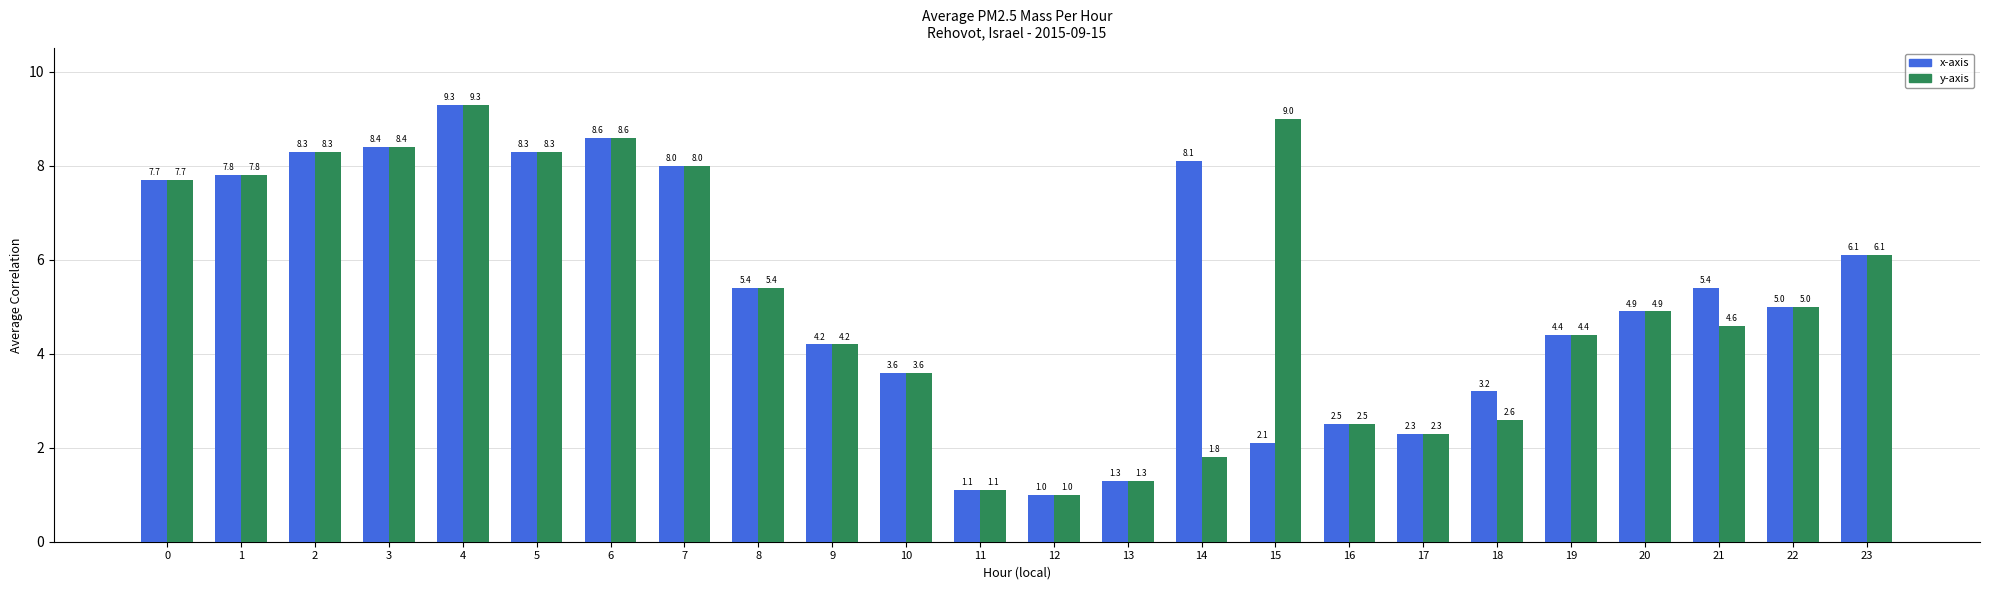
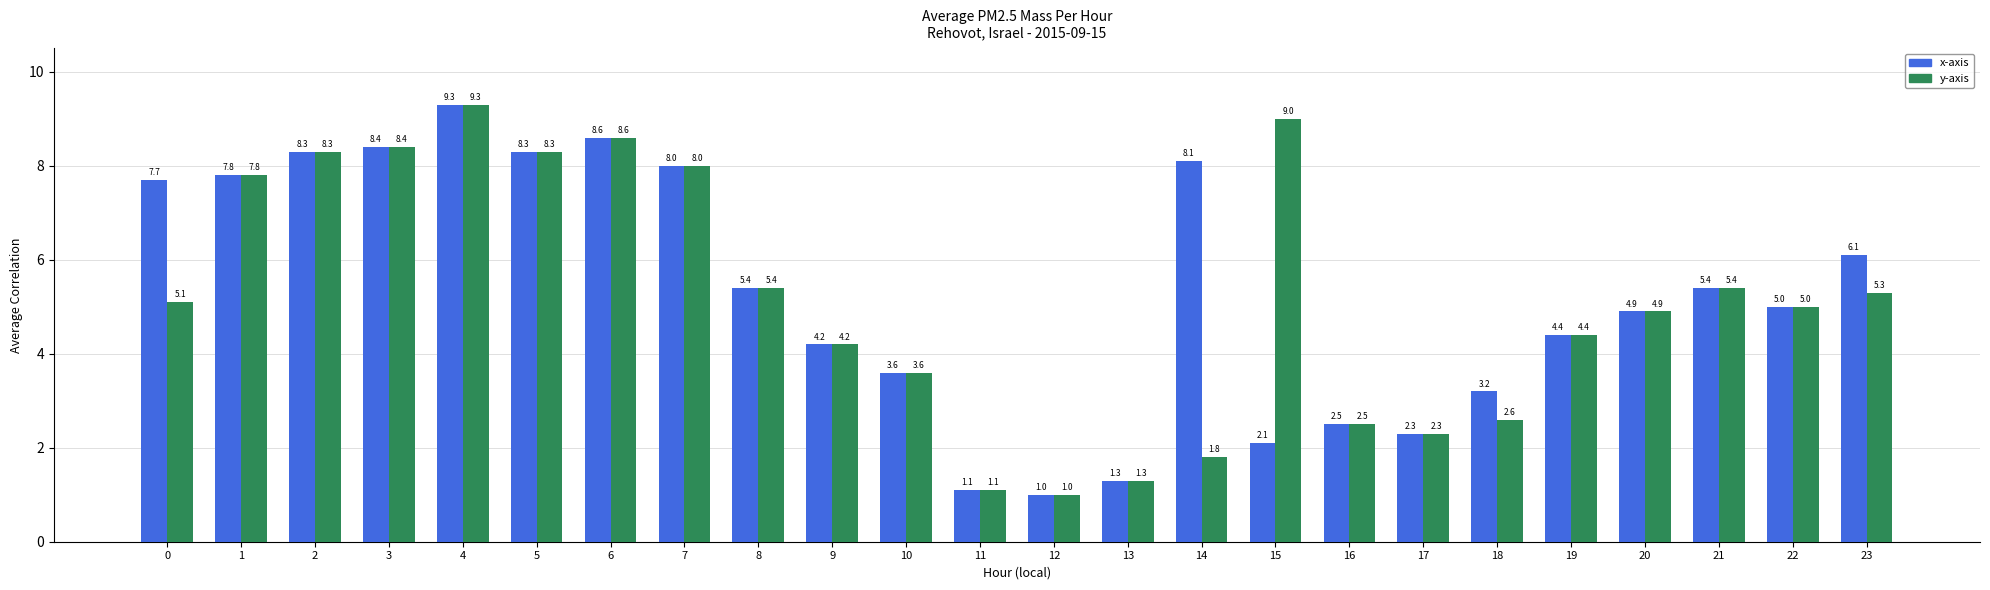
  {
    "x-axis": {
      "0": 7.7,
      "1": 7.8,
      "2": 8.3,
      "3": 8.4,
      "4": 9.3,
      "5": 8.3,
      "6": 8.6,
      "7": 8.0,
      "8": 5.4,
      "9": 4.2,
      "10": 3.6,
      "11": 1.1,
      "12": 1.0,
      "13": 1.3,
      "14": 8.1,
      "15": 2.1,
      "16": 2.5,
      "17": 2.3,
      "18": 3.2,
      "19": 4.4,
      "20": 4.9,
      "21": 5.4,
      "22": 5.0,
      "23": 6.1
    },
    "y-axis": {
-     "0": 7.7,
+     "0": 5.1,
      "1": 7.8,
      "2": 8.3,
      "3": 8.4,
      "4": 9.3,
      "5": 8.3,
      "6": 8.6,
      "7": 8.0,
      "8": 5.4,
      "9": 4.2,
      "10": 3.6,
      "11": 1.1,
      "12": 1.0,
      "13": 1.3,
      "14": 1.8,
      "15": 9.0,
      "16": 2.5,
      "17": 2.3,
      "18": 2.6,
      "19": 4.4,
      "20": 4.9,
-     "21": 4.6,
+     "21": 5.4,
      "22": 5.0,
-     "23": 6.1
+     "23": 5.3
    }
  }
